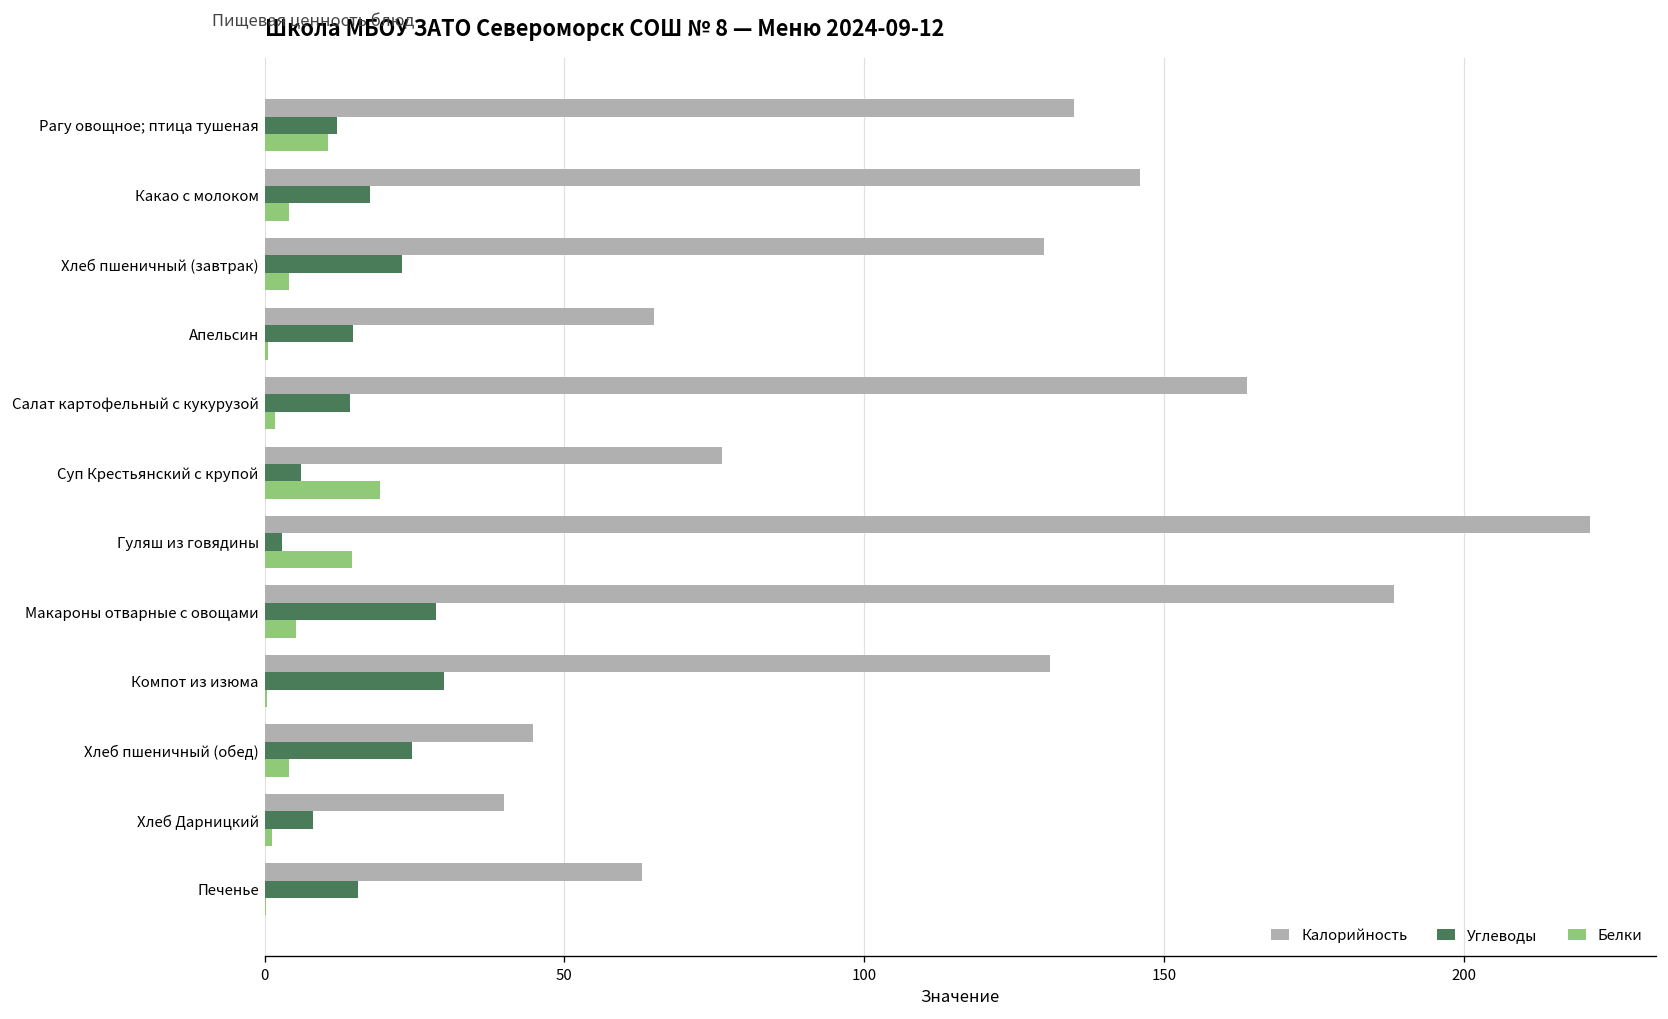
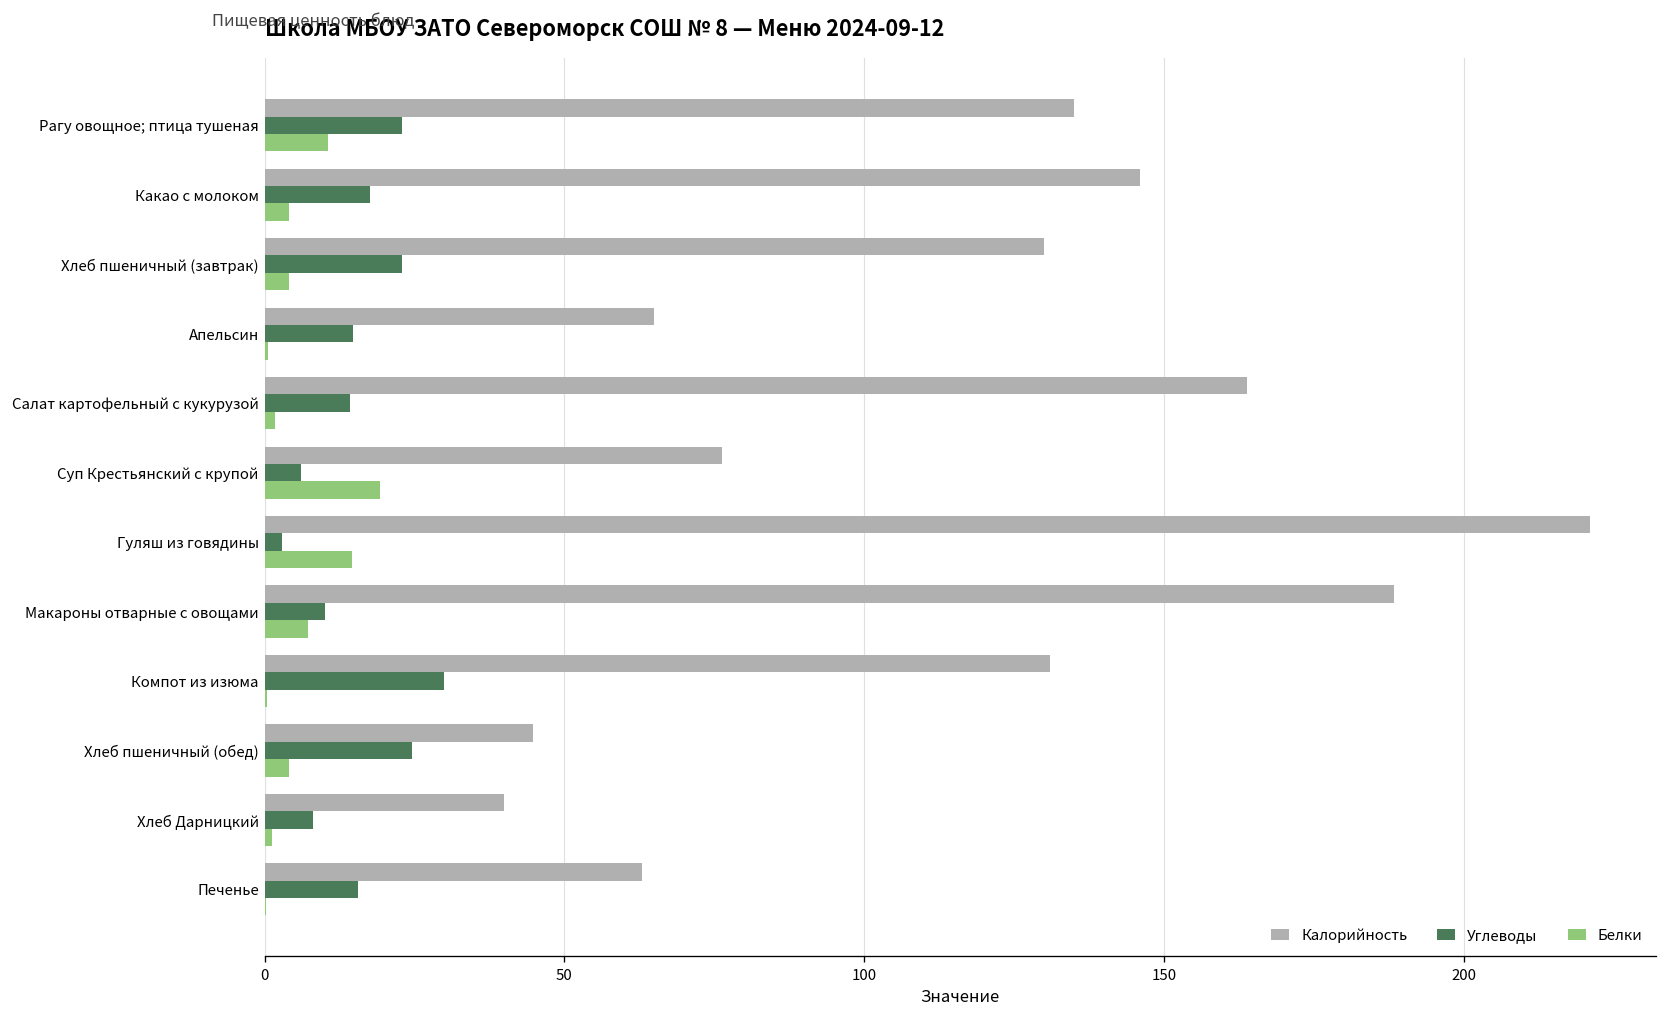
  {
    "Калорийность": {
      "Рагу овощное; птица тушеная": 135,
      "Какао с молоком": 146,
      "Хлеб пшеничный (завтрак)": 130,
      "Апельсин": 65,
      "Салат картофельный с кукурузой": 164,
      "Суп Крестьянский с крупой": 76,
      "Гуляш из говядины": 221,
      "Макароны отварные с овощами": 188,
      "Компот из изюма": 131,
      "Хлеб пшеничный (обед)": 45,
      "Хлеб Дарницкий": 40,
      "Печенье": 63
    },
    "Углеводы": {
-     "Рагу овощное; птица тушеная": 12,
+     "Рагу овощное; птица тушеная": 23,
      "Какао с молоком": 18,
      "Хлеб пшеничный (завтрак)": 23,
      "Апельсин": 15,
      "Салат картофельный с кукурузой": 14,
      "Суп Крестьянский с крупой": 6,
      "Гуляш из говядины": 3,
-     "Макароны отварные с овощами": 29,
+     "Макароны отварные с овощами": 10,
      "Компот из изюма": 30,
      "Хлеб пшеничный (обед)": 25,
      "Хлеб Дарницкий": 8,
      "Печенье": 16
    },
    "Белки": {
      "Рагу овощное; птица тушеная": 11,
      "Какао с молоком": 4,
      "Хлеб пшеничный (завтрак)": 4,
      "Апельсин": 1,
      "Салат картофельный с кукурузой": 2,
      "Суп Крестьянский с крупой": 19,
      "Гуляш из говядины": 15,
-     "Макароны отварные с овощами": 5,
+     "Макароны отварные с овощами": 7,
      "Хлеб пшеничный (обед)": 4,
      "Хлеб Дарницкий": 1
    }
  }
